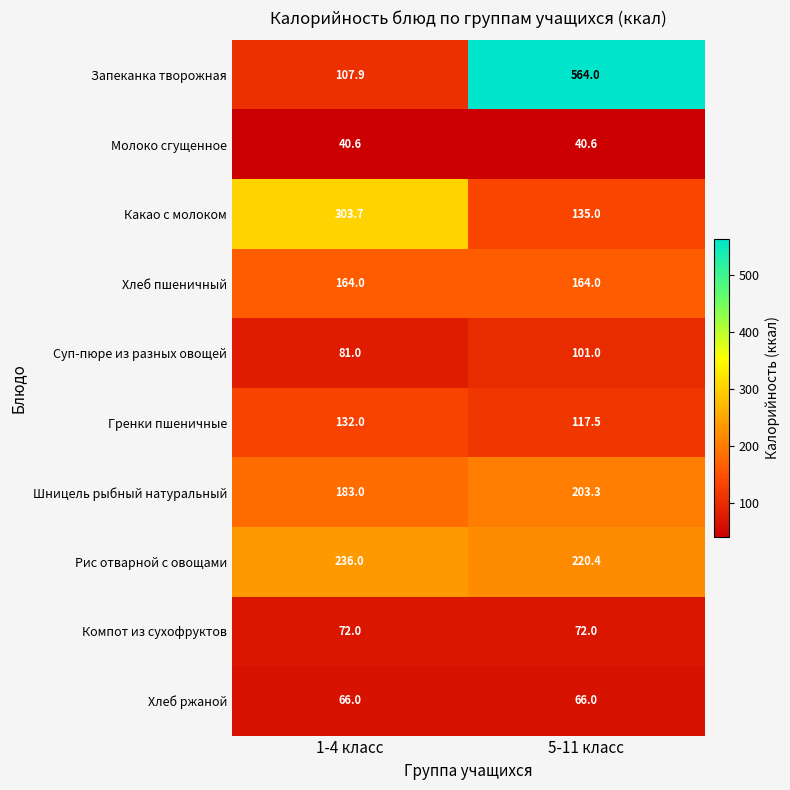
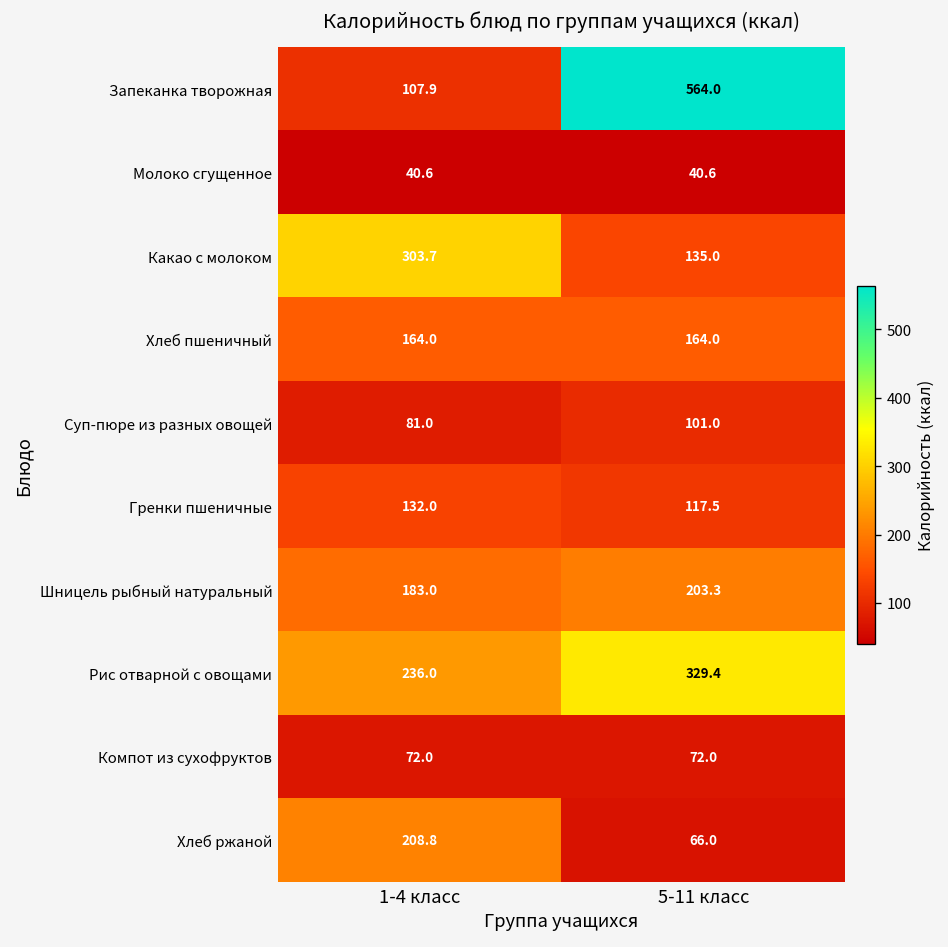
  {
    "Запеканка творожная": {
      "1-4 класс": 107.9,
      "5-11 класс": 564.0
    },
    "Молоко сгущенное": {
      "1-4 класс": 40.6,
      "5-11 класс": 40.6
    },
    "Какао с молоком": {
      "1-4 класс": 303.7,
      "5-11 класс": 135.0
    },
    "Хлеб пшеничный": {
      "1-4 класс": 164.0,
      "5-11 класс": 164.0
    },
    "Суп-пюре из разных овощей": {
      "1-4 класс": 81.0,
      "5-11 класс": 101.0
    },
    "Гренки пшеничные": {
      "1-4 класс": 132.0,
      "5-11 класс": 117.5
    },
    "Шницель рыбный натуральный": {
      "1-4 класс": 183.0,
      "5-11 класс": 203.3
    },
    "Рис отварной с овощами": {
      "1-4 класс": 236.0,
-     "5-11 класс": 220.4
+     "5-11 класс": 329.4
    },
    "Компот из сухофруктов": {
      "1-4 класс": 72.0,
      "5-11 класс": 72.0
    },
    "Хлеб ржаной": {
-     "1-4 класс": 66.0,
+     "1-4 класс": 208.8,
      "5-11 класс": 66.0
    }
  }
